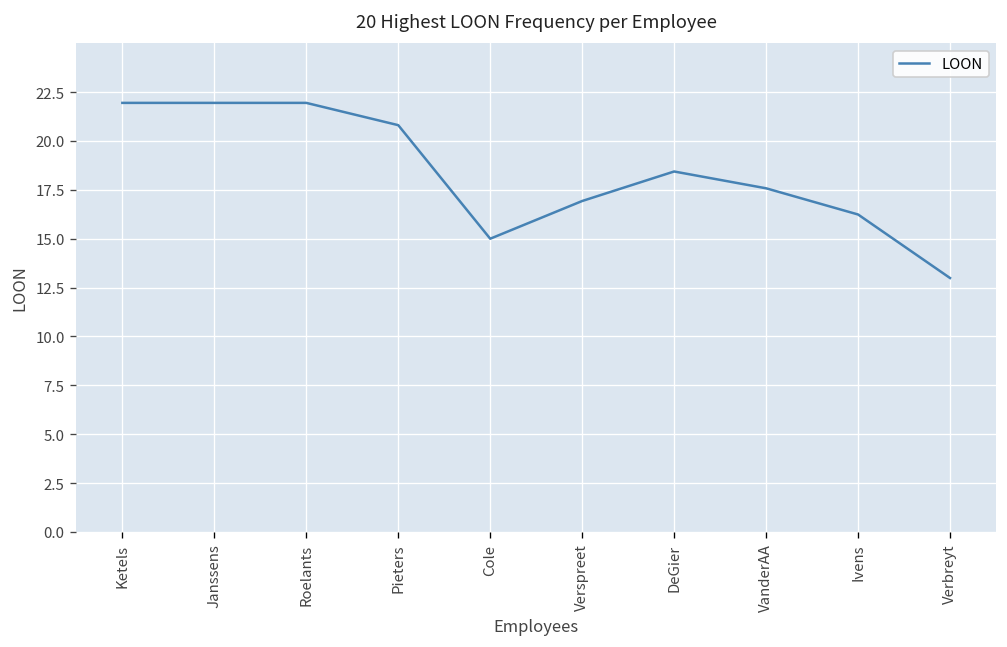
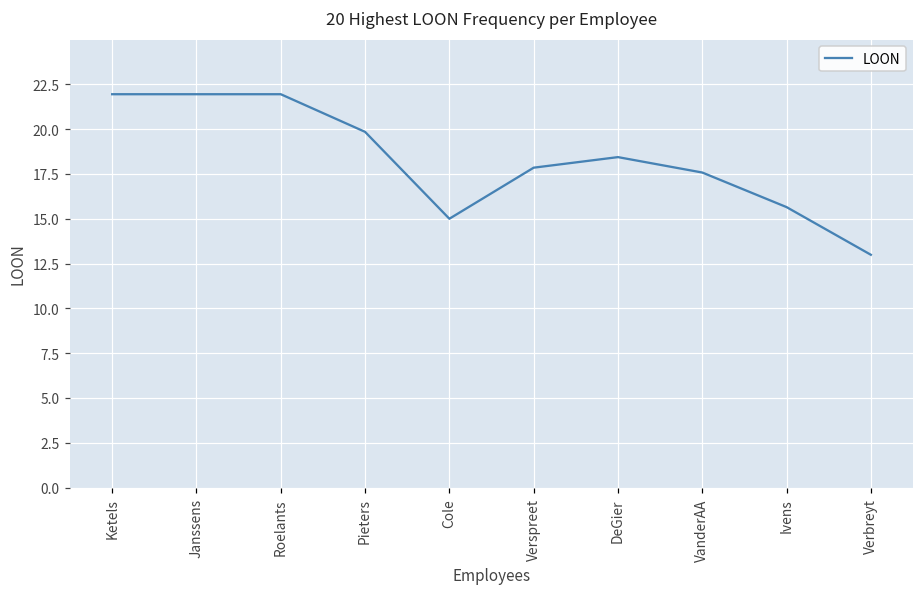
  {
    "Ketels": 22.0,
    "Janssens": 22.0,
    "Roelants": 22.0,
-   "Pieters": 20.8,
+   "Pieters": 19.9,
    "Cole": 15.0,
-   "Verspreet": 16.9,
+   "Verspreet": 17.9,
    "DeGier": 18.4,
    "VanderAA": 17.6,
-   "Ivens": 16.2,
+   "Ivens": 15.7,
    "Verbreyt": 13.0
  }
